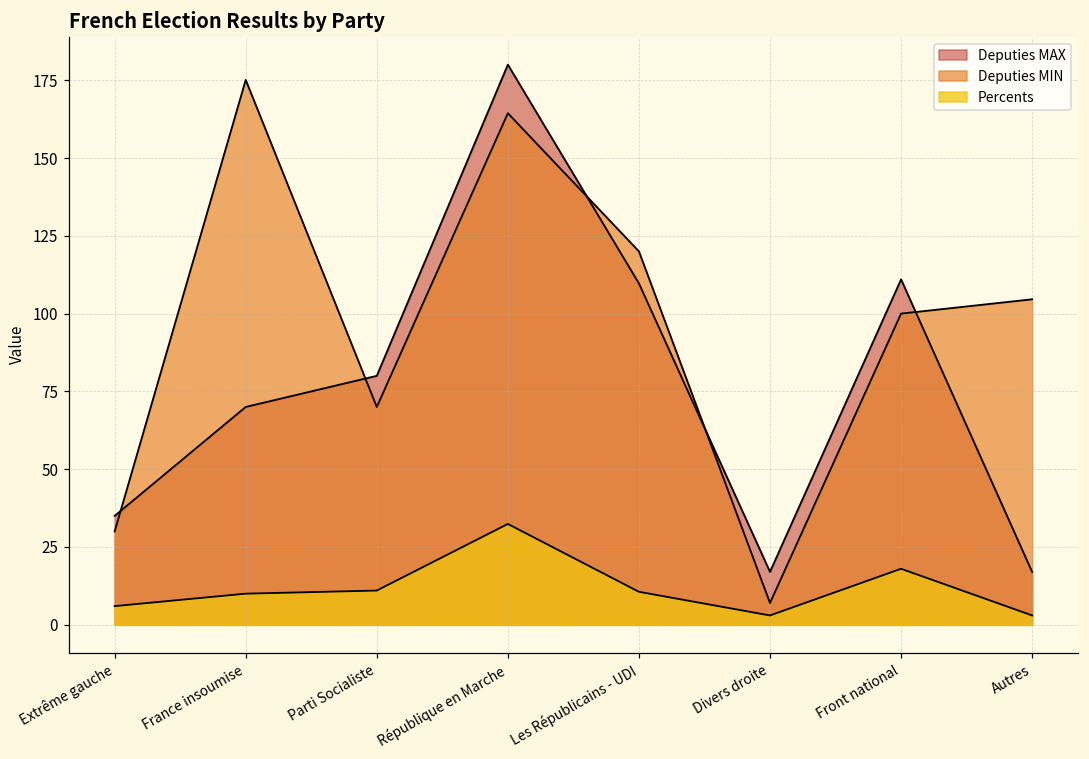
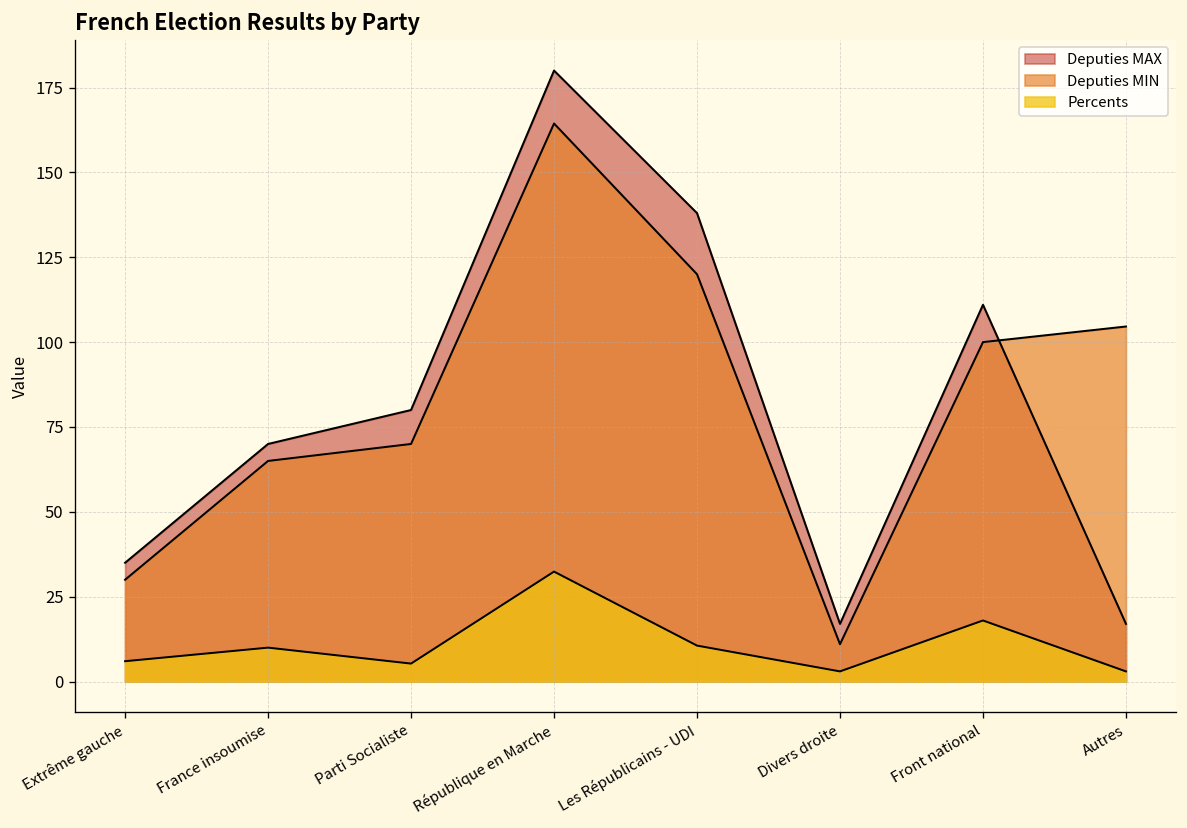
  {
    "Deputies MAX": {
      "Extrême gauche": 35,
      "France insoumise": 70,
      "Parti Socialiste": 80,
      "République en Marche": 180,
-     "Les Républicains - UDI": 110,
+     "Les Républicains - UDI": 138,
      "Divers droite": 17,
      "Front national": 111,
      "Autres": 17
    },
    "Deputies MIN": {
      "Extrême gauche": 30,
-     "France insoumise": 175,
+     "France insoumise": 65,
      "Parti Socialiste": 70,
      "République en Marche": 164,
      "Les Républicains - UDI": 120,
-     "Divers droite": 7,
+     "Divers droite": 11,
      "Front national": 100,
      "Autres": 105
    },
    "Percents": {
      "Extrême gauche": 6,
      "France insoumise": 10,
-     "Parti Socialiste": 11,
+     "Parti Socialiste": 5,
      "République en Marche": 32,
      "Les Républicains - UDI": 11,
      "Divers droite": 3,
      "Front national": 18,
      "Autres": 3
    }
  }
